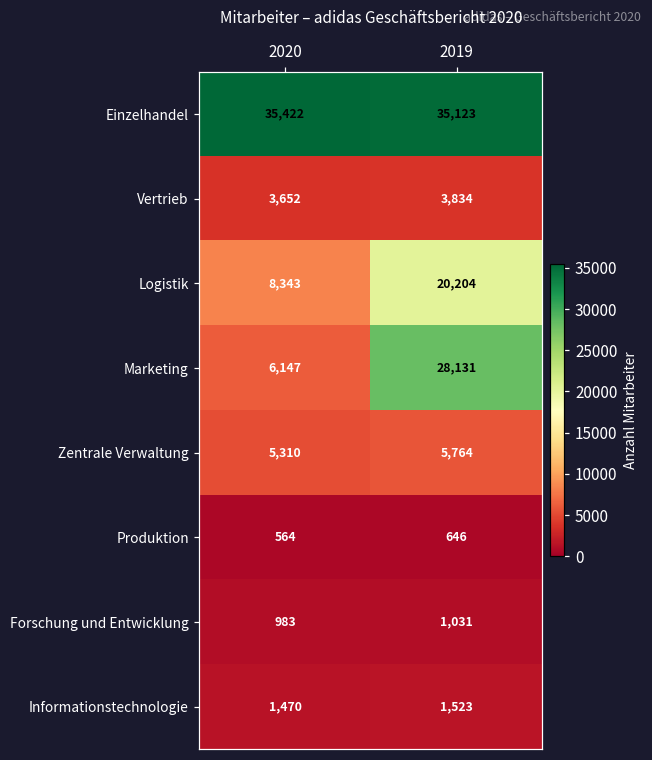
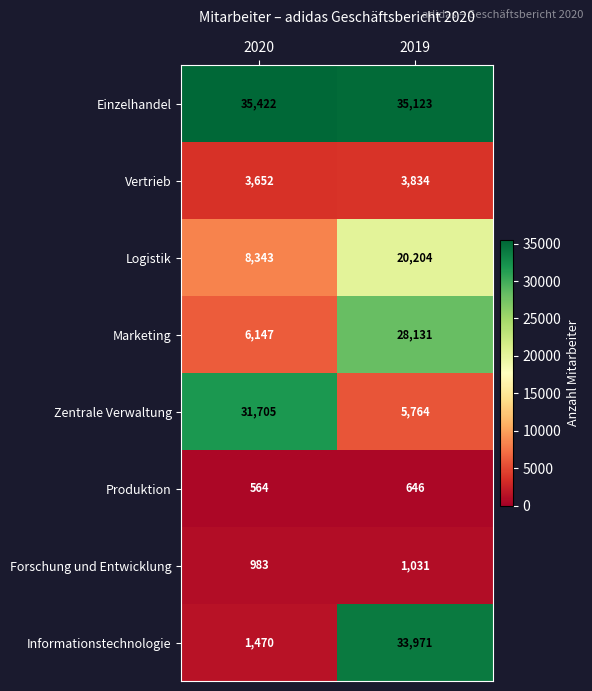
  {
    "Einzelhandel": {
      "2020": "35,422",
      "2019": "35,123"
    },
    "Vertrieb": {
      "2020": "3,652",
      "2019": "3,834"
    },
    "Logistik": {
      "2020": "8,343",
      "2019": "20,204"
    },
    "Marketing": {
      "2020": "6,147",
      "2019": "28,131"
    },
    "Zentrale Verwaltung": {
-     "2020": "5,310",
+     "2020": "31,705",
      "2019": "5,764"
    },
    "Produktion": {
      "2020": "564",
      "2019": "646"
    },
    "Forschung und Entwicklung": {
      "2020": "983",
      "2019": "1,031"
    },
    "Informationstechnologie": {
      "2020": "1,470",
-     "2019": "1,523"
+     "2019": "33,971"
    }
  }
